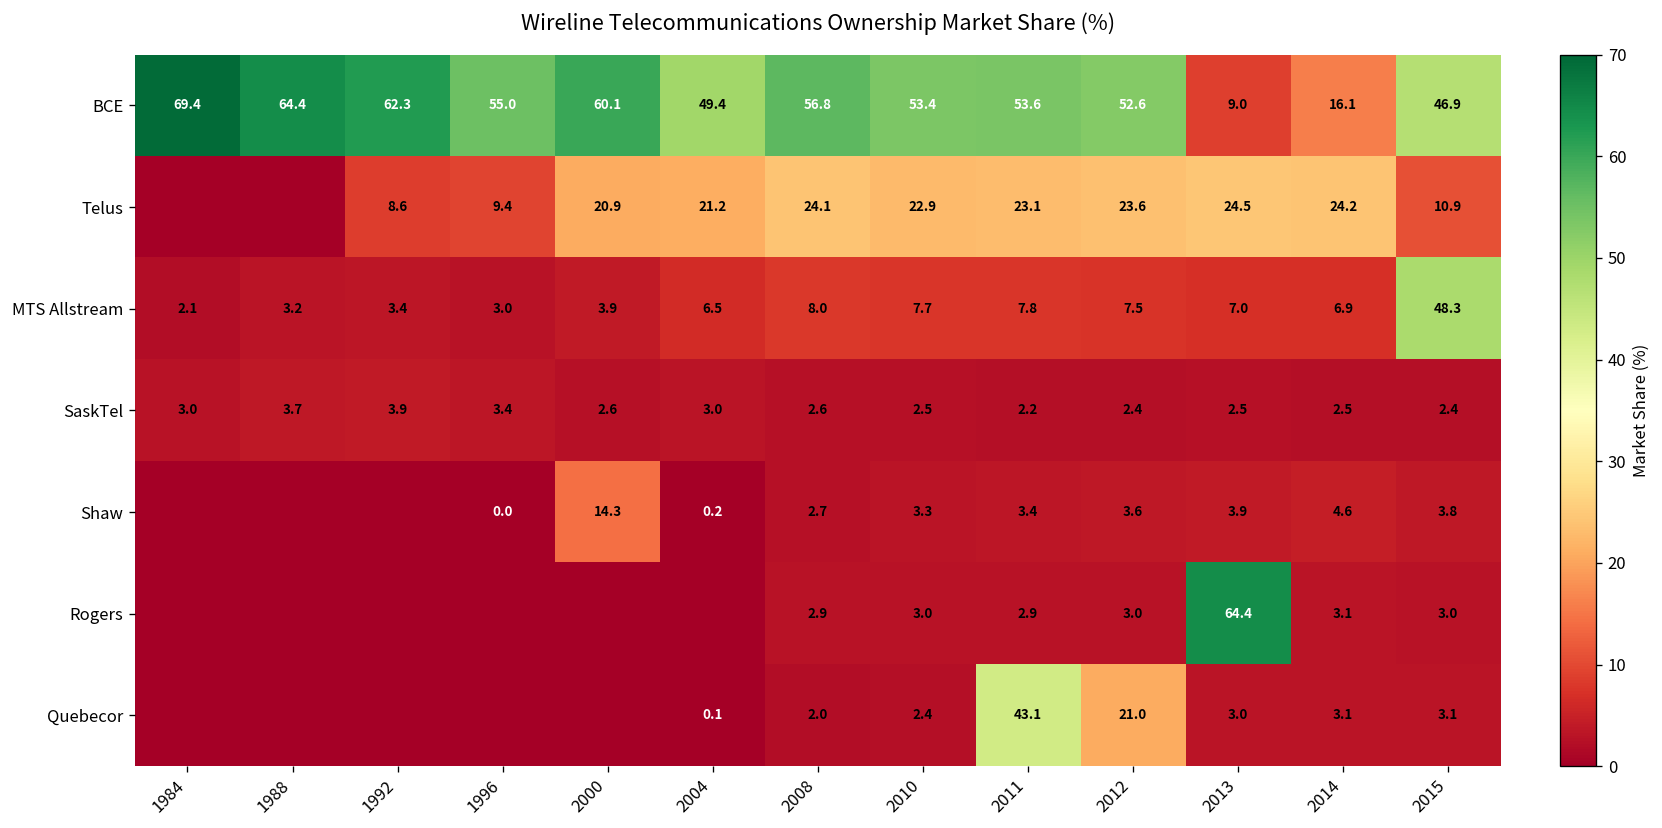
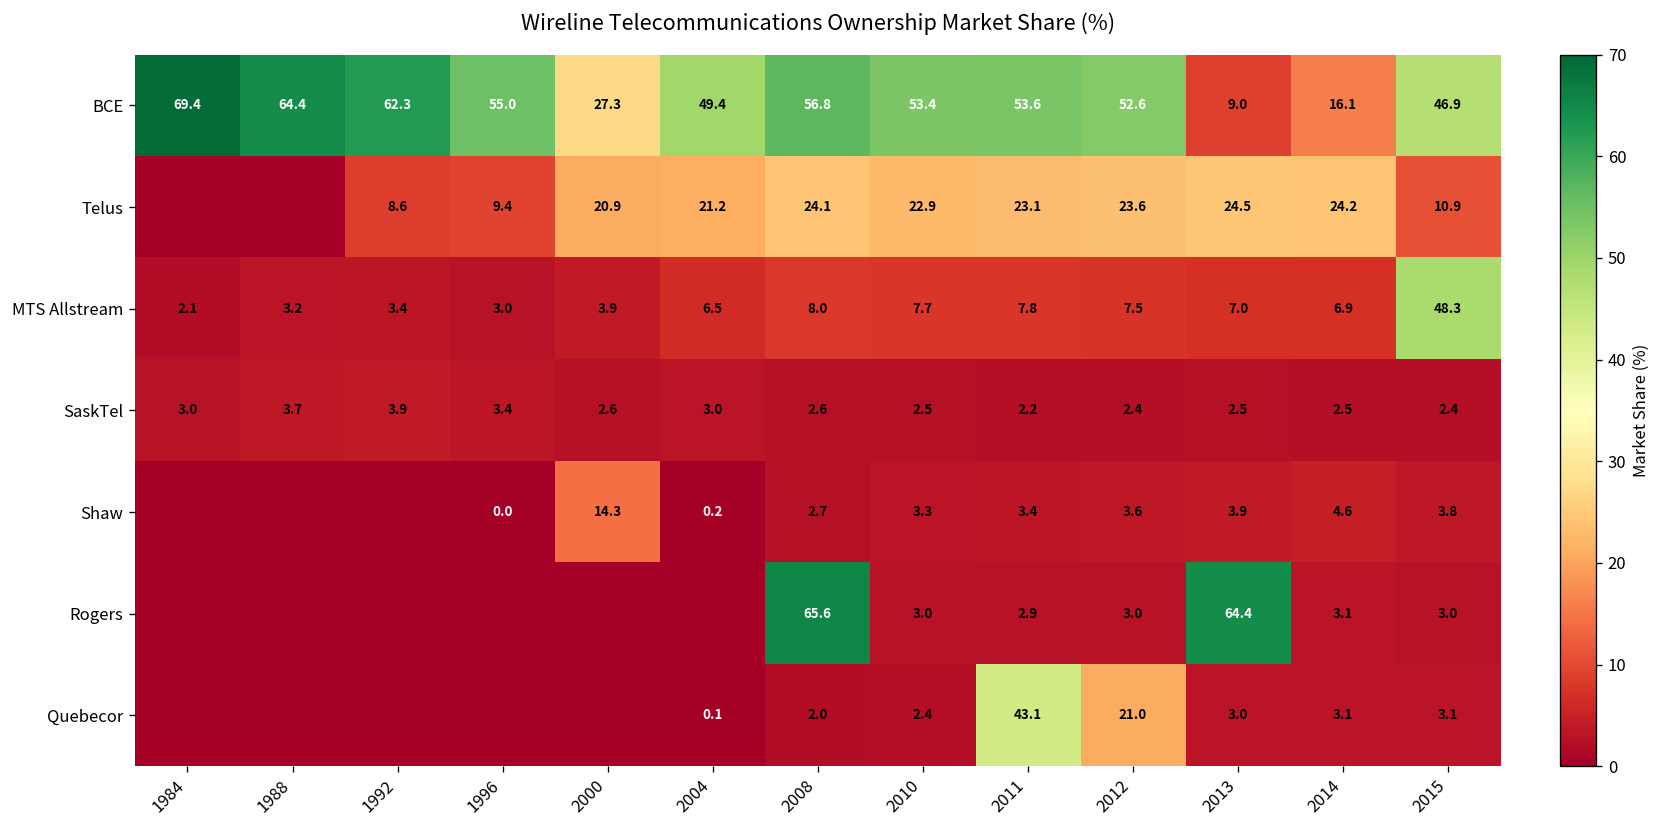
  {
    "BCE": {
      "1984": 69.4,
      "1988": 64.4,
      "1992": 62.3,
      "1996": 55.0,
-     "2000": 60.1,
+     "2000": 27.3,
      "2004": 49.4,
      "2008": 56.8,
      "2010": 53.4,
      "2011": 53.6,
      "2012": 52.6,
      "2013": 9.0,
      "2014": 16.1,
      "2015": 46.9
    },
    "Telus": {
      "1992": 8.6,
      "1996": 9.4,
      "2000": 20.9,
      "2004": 21.2,
      "2008": 24.1,
      "2010": 22.9,
      "2011": 23.1,
      "2012": 23.6,
      "2013": 24.5,
      "2014": 24.2,
      "2015": 10.9
    },
    "MTS Allstream": {
      "1984": 2.1,
      "1988": 3.2,
      "1992": 3.4,
      "1996": 3.0,
      "2000": 3.9,
      "2004": 6.5,
      "2008": 8.0,
      "2010": 7.7,
      "2011": 7.8,
      "2012": 7.5,
      "2013": 7.0,
      "2014": 6.9,
      "2015": 48.3
    },
    "SaskTel": {
      "1984": 3.0,
      "1988": 3.7,
      "1992": 3.9,
      "1996": 3.4,
      "2000": 2.6,
      "2004": 3.0,
      "2008": 2.6,
      "2010": 2.5,
      "2011": 2.2,
      "2012": 2.4,
      "2013": 2.5,
      "2014": 2.5,
      "2015": 2.4
    },
    "Shaw": {
      "1996": 0.0,
      "2000": 14.3,
      "2004": 0.2,
      "2008": 2.7,
      "2010": 3.3,
      "2011": 3.4,
      "2012": 3.6,
      "2013": 3.9,
      "2014": 4.6,
      "2015": 3.8
    },
    "Rogers": {
-     "2008": 2.9,
+     "2008": 65.6,
      "2010": 3.0,
      "2011": 2.9,
      "2012": 3.0,
      "2013": 64.4,
      "2014": 3.1,
      "2015": 3.0
    },
    "Quebecor": {
      "2004": 0.1,
      "2008": 2.0,
      "2010": 2.4,
      "2011": 43.1,
      "2012": 21.0,
      "2013": 3.0,
      "2014": 3.1,
      "2015": 3.1
    }
  }
